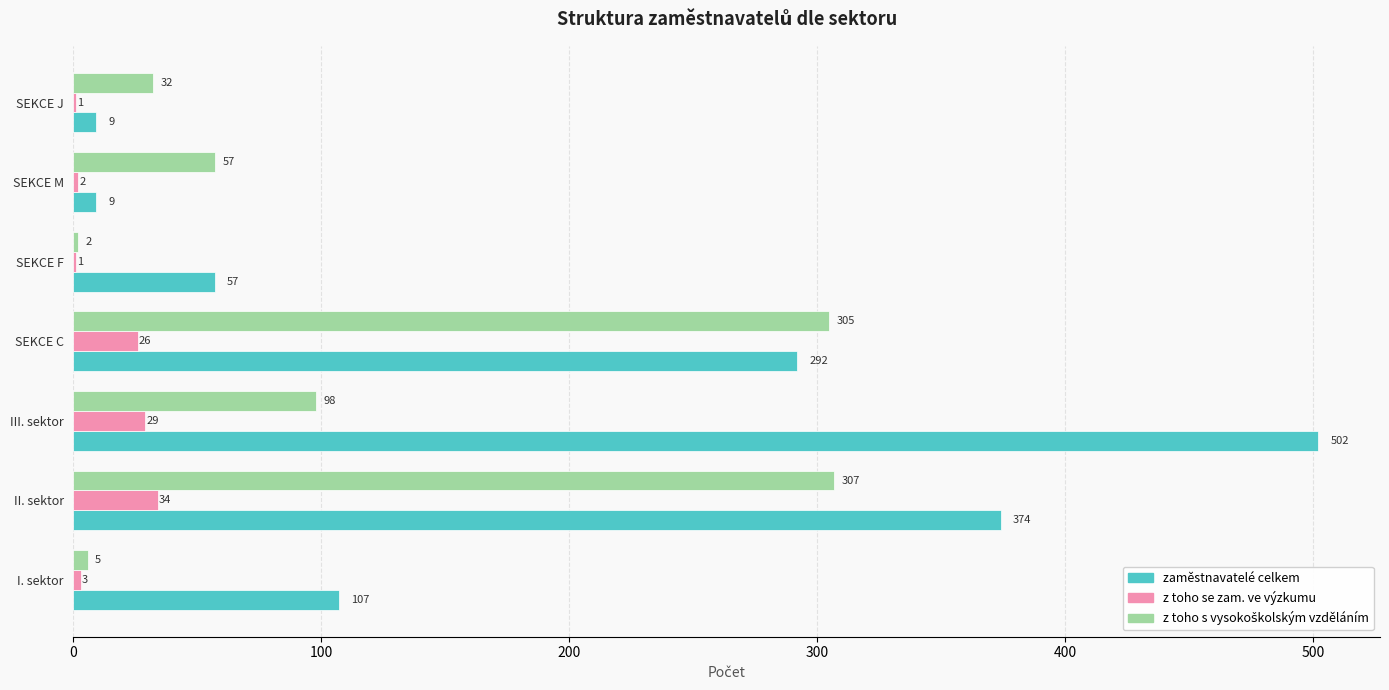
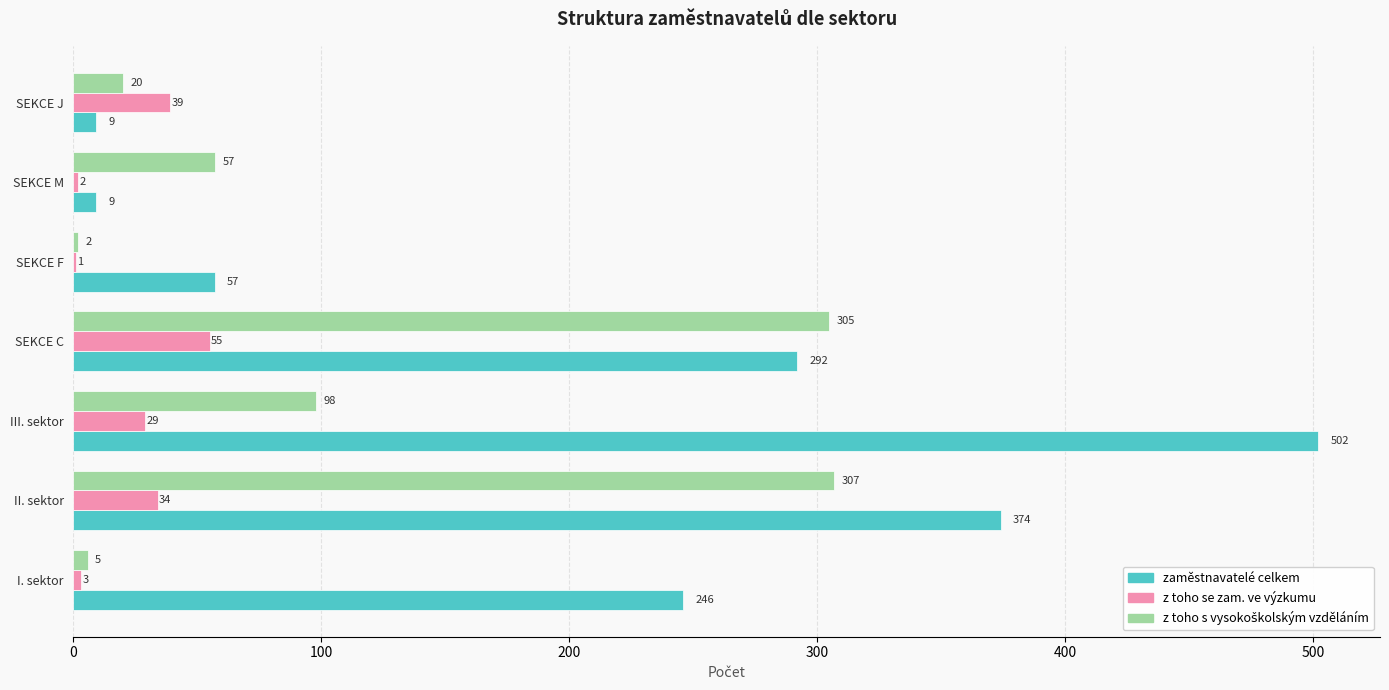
  {
    "zaměstnavatelé celkem": {
      "SEKCE J": 9,
      "SEKCE M": 9,
      "SEKCE F": 57,
      "SEKCE C": 292,
      "III. sektor": 502,
      "II. sektor": 374,
-     "I. sektor": 107
+     "I. sektor": 246
    },
    "z toho se zam. ve výzkumu": {
-     "SEKCE J": 1,
+     "SEKCE J": 39,
      "SEKCE M": 2,
      "SEKCE F": 1,
-     "SEKCE C": 26,
+     "SEKCE C": 55,
      "III. sektor": 29,
      "II. sektor": 34,
      "I. sektor": 3
    },
    "z toho s vysokoškolským vzděláním": {
-     "SEKCE J": 32,
+     "SEKCE J": 20,
      "SEKCE M": 57,
      "SEKCE F": 2,
      "SEKCE C": 305,
      "III. sektor": 98,
      "II. sektor": 307
    }
  }
